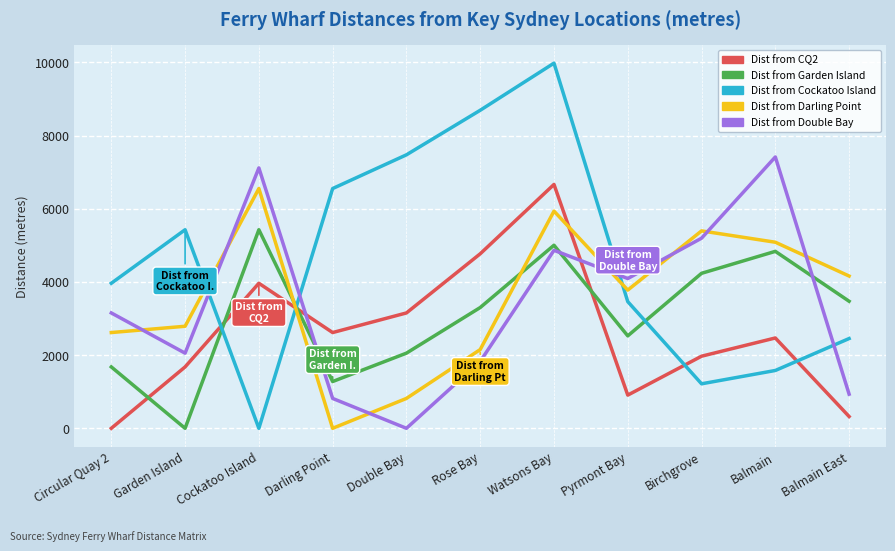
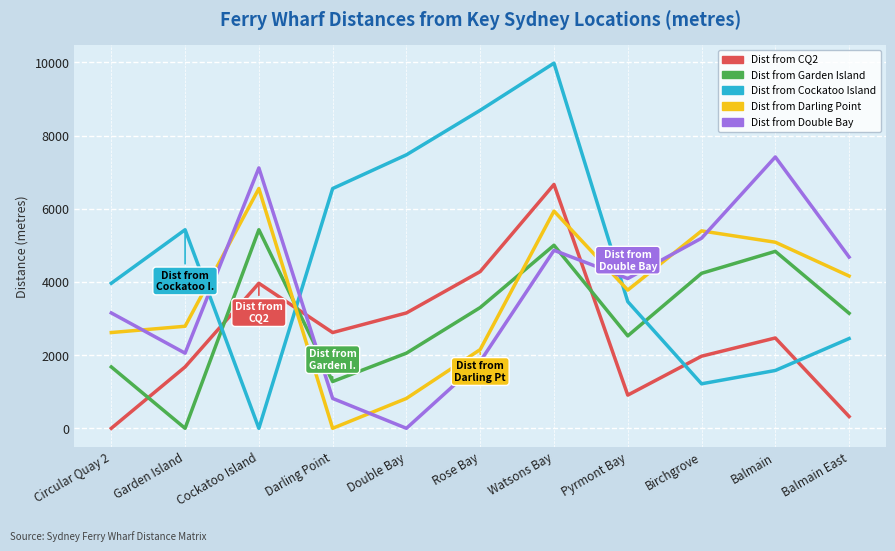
  {
    "Dist from CQ2": {
      "Circular Quay 2": 0,
      "Garden Island": 1700,
      "Cockatoo Island": 4000,
      "Darling Point": 2600,
      "Double Bay": 3200,
-     "Rose Bay": 4800,
+     "Rose Bay": 4300,
      "Watsons Bay": 6700,
      "Pyrmont Bay": 900,
      "Birchgrove": 2000,
      "Balmain": 2500,
      "Balmain East": 300
    },
    "Dist from Garden Island": {
      "Circular Quay 2": 1700,
      "Garden Island": 0,
      "Cockatoo Island": 5400,
      "Darling Point": 1300,
      "Double Bay": 2100,
      "Rose Bay": 3300,
      "Watsons Bay": 5000,
      "Pyrmont Bay": 2500,
      "Birchgrove": 4200,
      "Balmain": 4800,
-     "Balmain East": 3500
+     "Balmain East": 3100
    },
    "Dist from Cockatoo Island": {
      "Circular Quay 2": 4000,
      "Garden Island": 5400,
      "Cockatoo Island": 0,
      "Darling Point": 6600,
      "Double Bay": 7500,
      "Rose Bay": 8700,
      "Watsons Bay": 10000,
      "Pyrmont Bay": 3500,
      "Birchgrove": 1200,
      "Balmain": 1600,
      "Balmain East": 2500
    },
    "Dist from Darling Point": {
      "Circular Quay 2": 2600,
      "Garden Island": 2800,
      "Cockatoo Island": 6600,
      "Darling Point": 0,
      "Double Bay": 800,
      "Rose Bay": 2200,
      "Watsons Bay": 5900,
      "Pyrmont Bay": 3800,
      "Birchgrove": 5400,
      "Balmain": 5100,
      "Balmain East": 4200
    },
    "Dist from Double Bay": {
      "Circular Quay 2": 3200,
      "Garden Island": 2100,
      "Cockatoo Island": 7100,
      "Darling Point": 800,
      "Double Bay": 0,
      "Watsons Bay": 4900,
      "Pyrmont Bay": 4100,
      "Birchgrove": 5200,
      "Balmain": 7400,
-     "Balmain East": 900
+     "Balmain East": 4700
    }
  }
